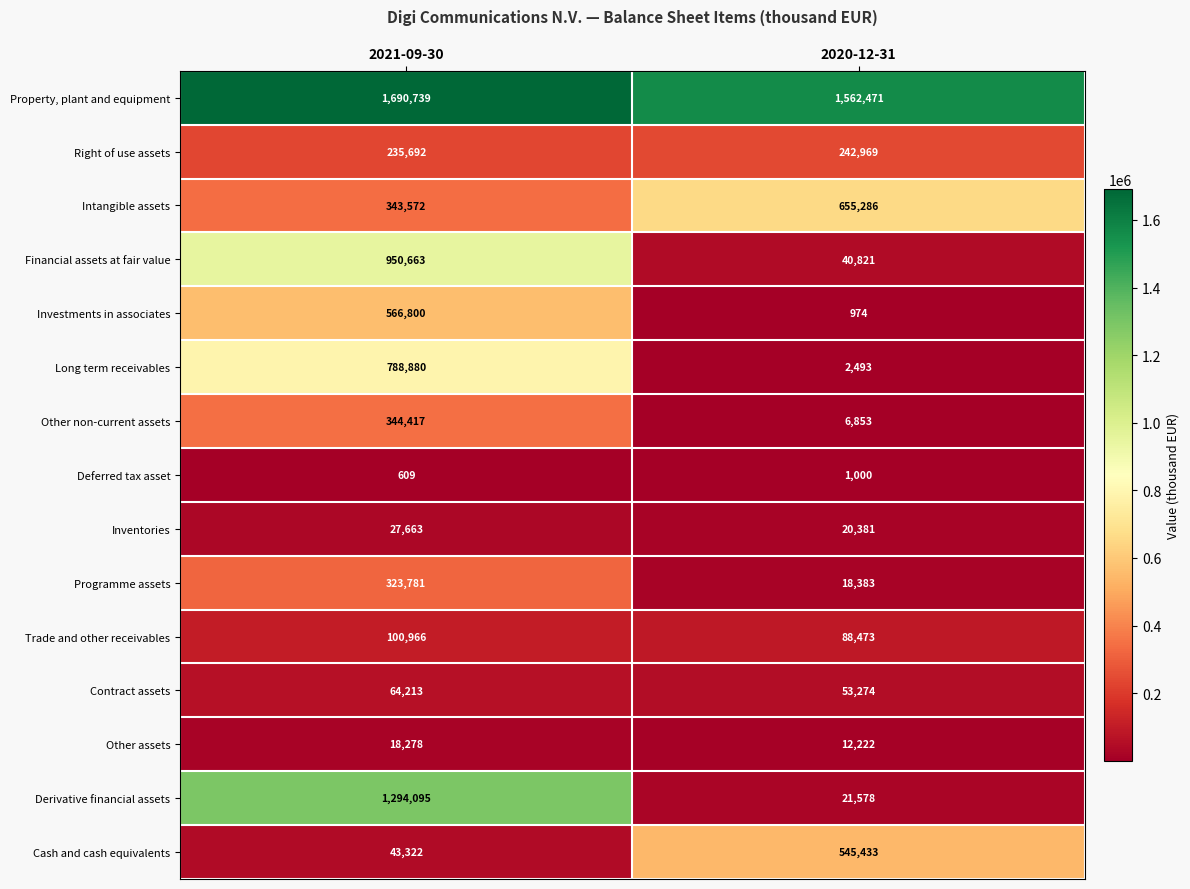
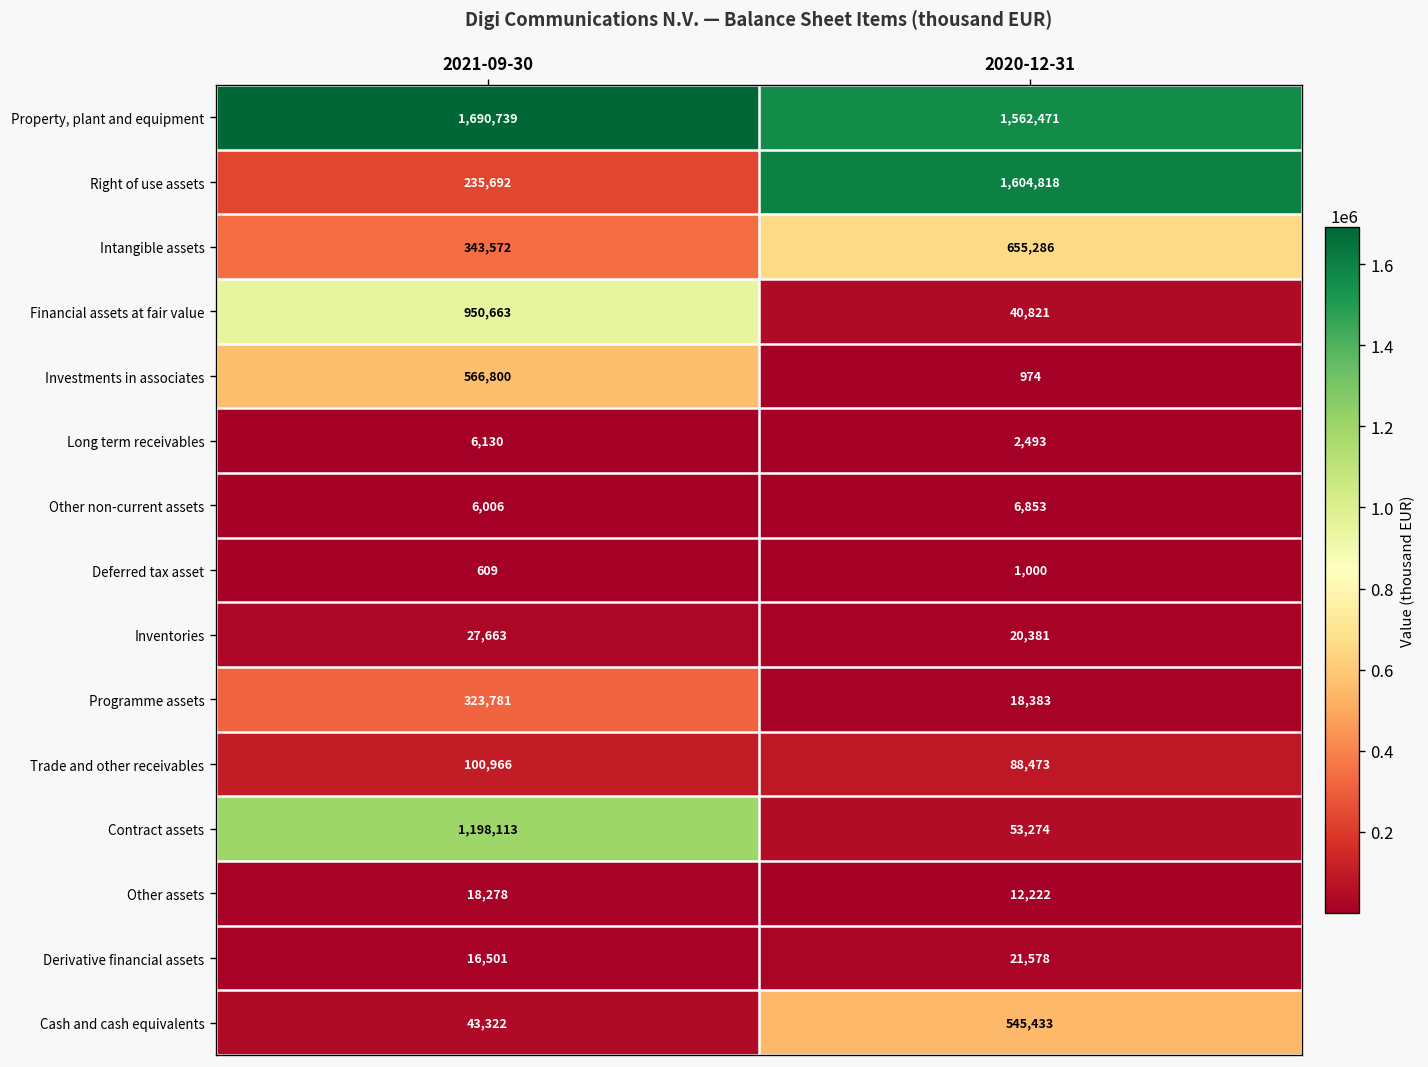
  {
    "Property, plant and equipment": {
      "2021-09-30": "1,690,739",
      "2020-12-31": "1,562,471"
    },
    "Right of use assets": {
      "2021-09-30": "235,692",
-     "2020-12-31": "242,969"
+     "2020-12-31": "1,604,818"
    },
    "Intangible assets": {
      "2021-09-30": "343,572",
      "2020-12-31": "655,286"
    },
    "Financial assets at fair value": {
      "2021-09-30": "950,663",
      "2020-12-31": "40,821"
    },
    "Investments in associates": {
      "2021-09-30": "566,800",
      "2020-12-31": "974"
    },
    "Long term receivables": {
-     "2021-09-30": "788,880",
+     "2021-09-30": "6,130",
      "2020-12-31": "2,493"
    },
    "Other non-current assets": {
-     "2021-09-30": "344,417",
+     "2021-09-30": "6,006",
      "2020-12-31": "6,853"
    },
    "Deferred tax asset": {
      "2021-09-30": "609",
      "2020-12-31": "1,000"
    },
    "Inventories": {
      "2021-09-30": "27,663",
      "2020-12-31": "20,381"
    },
    "Programme assets": {
      "2021-09-30": "323,781",
      "2020-12-31": "18,383"
    },
    "Trade and other receivables": {
      "2021-09-30": "100,966",
      "2020-12-31": "88,473"
    },
    "Contract assets": {
-     "2021-09-30": "64,213",
+     "2021-09-30": "1,198,113",
      "2020-12-31": "53,274"
    },
    "Other assets": {
      "2021-09-30": "18,278",
      "2020-12-31": "12,222"
    },
    "Derivative financial assets": {
-     "2021-09-30": "1,294,095",
+     "2021-09-30": "16,501",
      "2020-12-31": "21,578"
    },
    "Cash and cash equivalents": {
      "2021-09-30": "43,322",
      "2020-12-31": "545,433"
    }
  }
